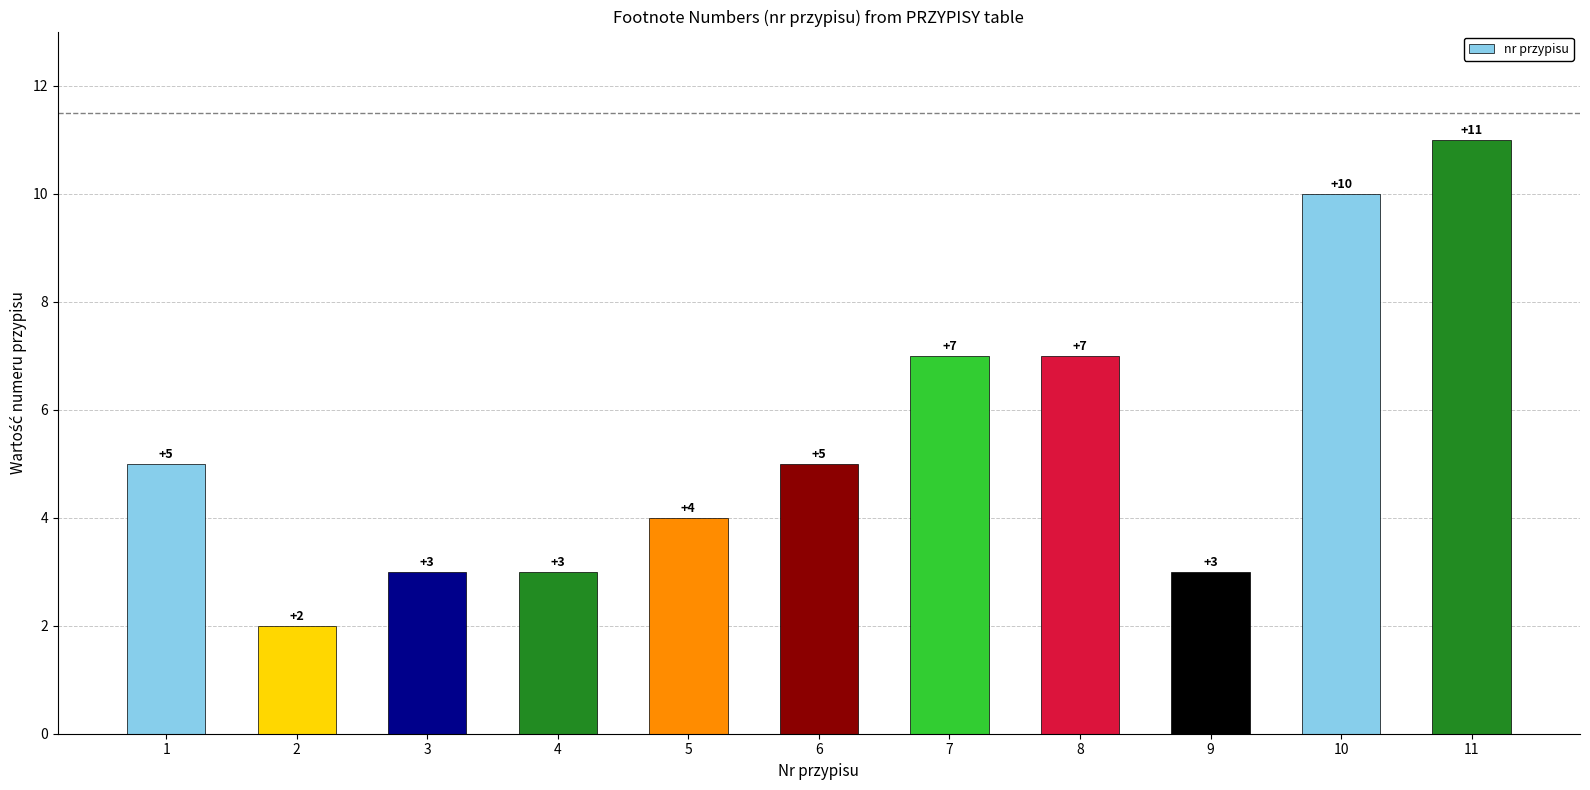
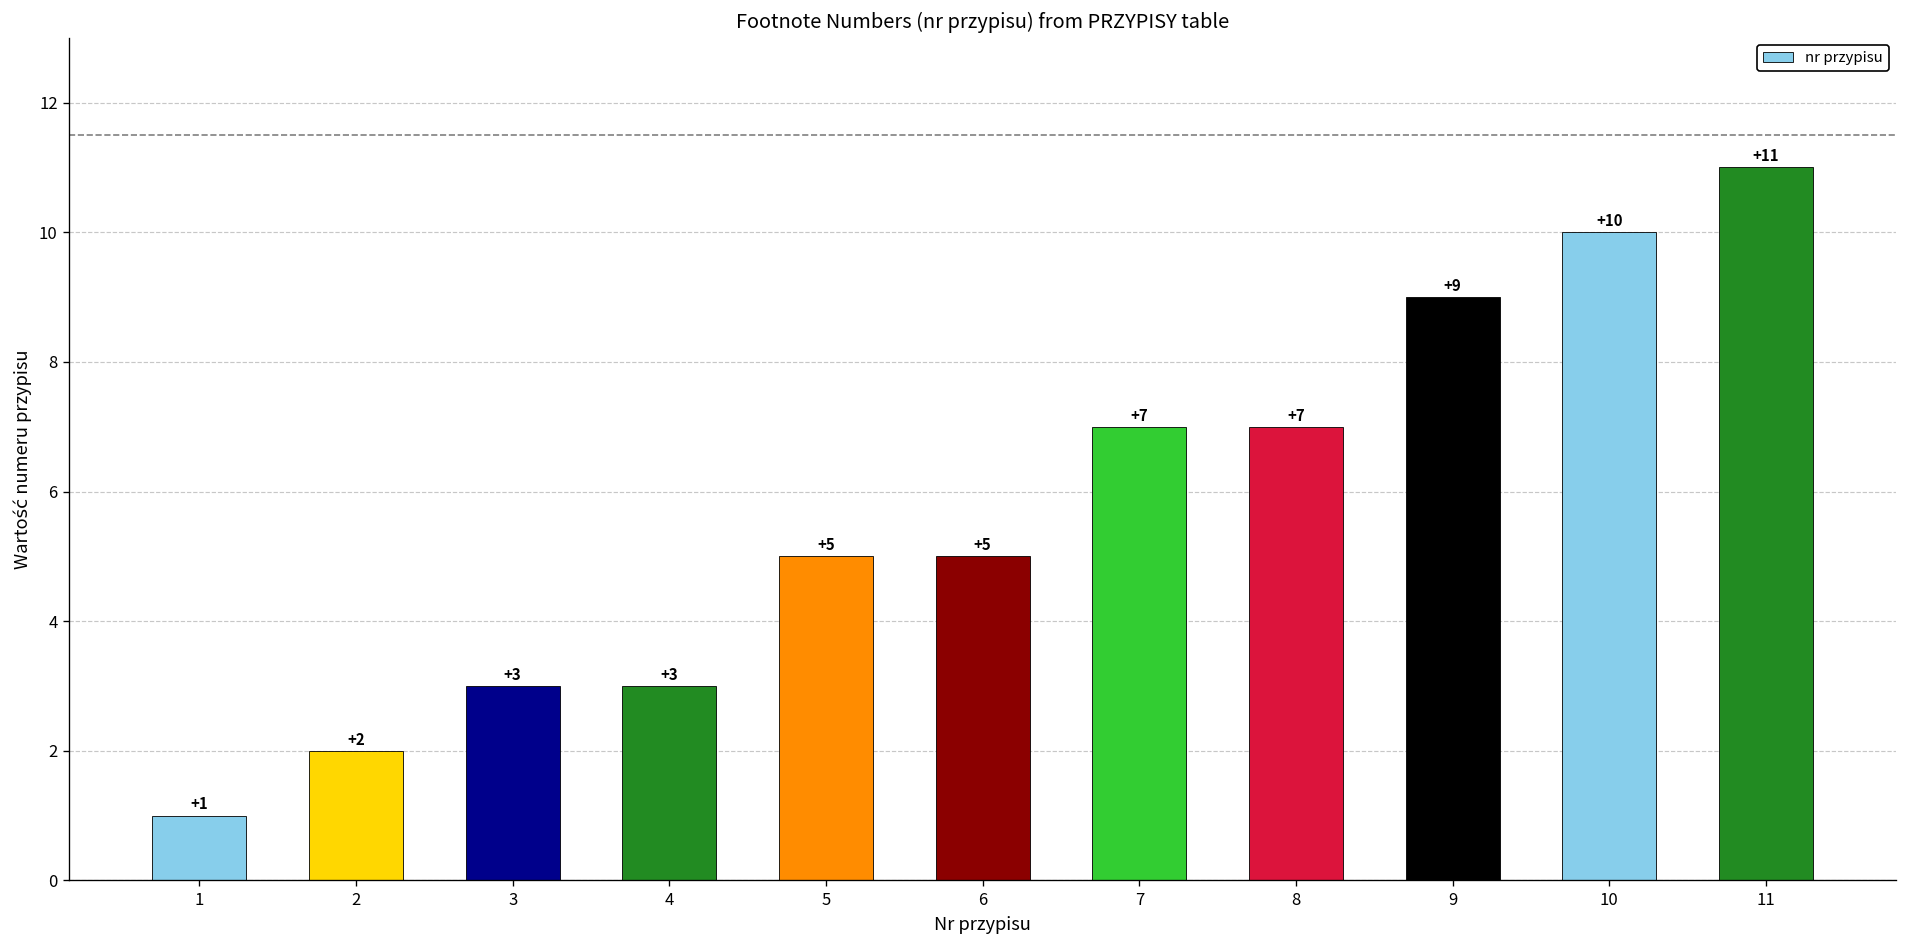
  {
-   "1": "+5",
+   "1": "+1",
    "2": "+2",
    "3": "+3",
    "4": "+3",
-   "5": "+4",
+   "5": "+5",
    "6": "+5",
    "7": "+7",
    "8": "+7",
-   "9": "+3",
+   "9": "+9",
    "10": "+10",
    "11": "+11"
  }
